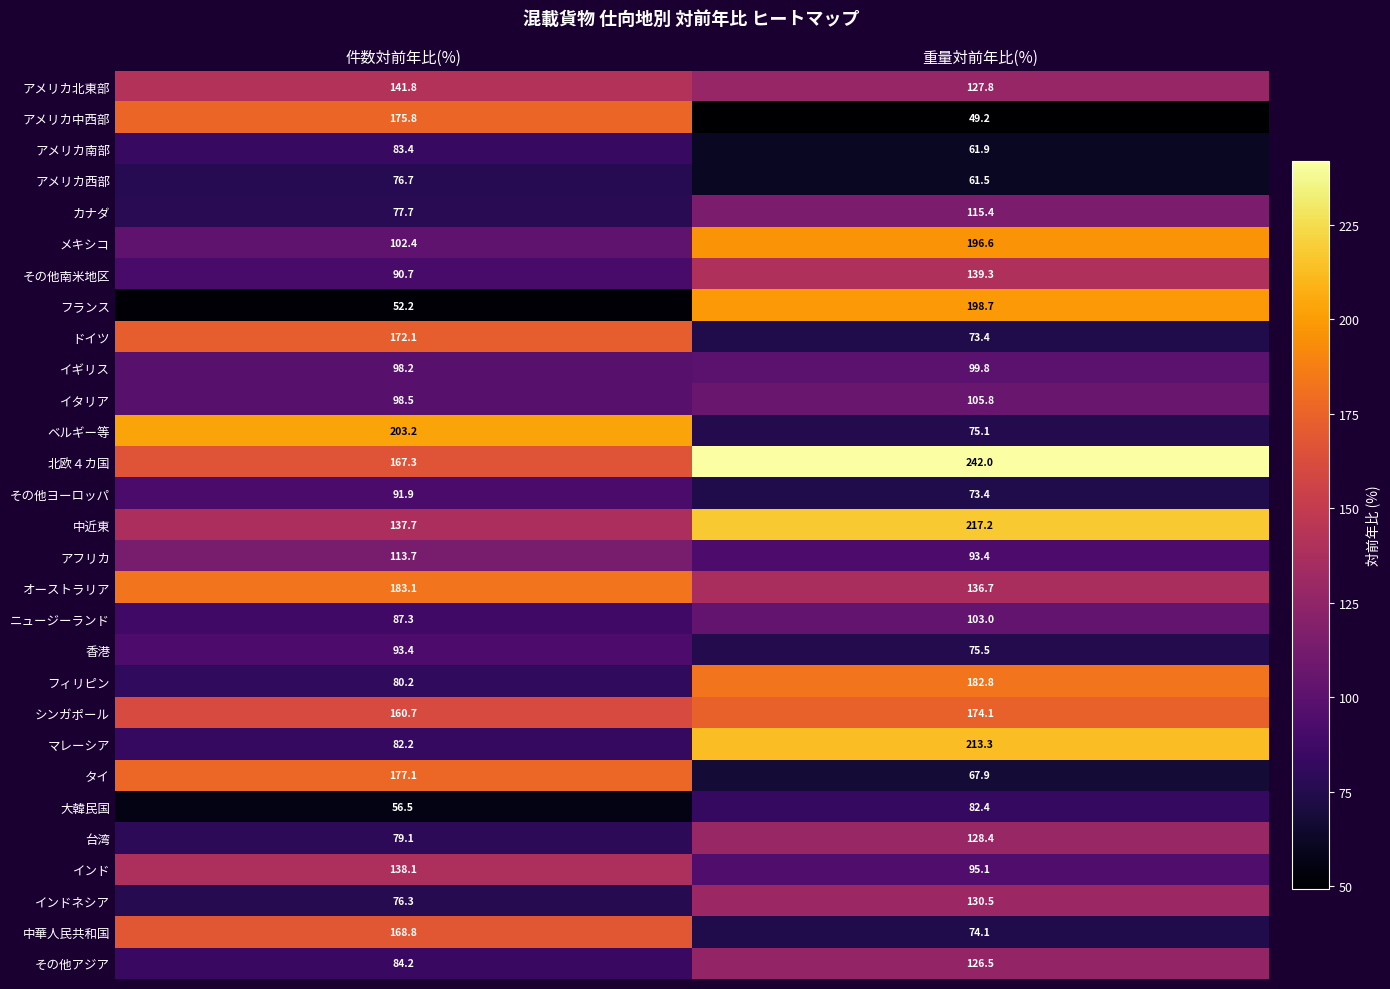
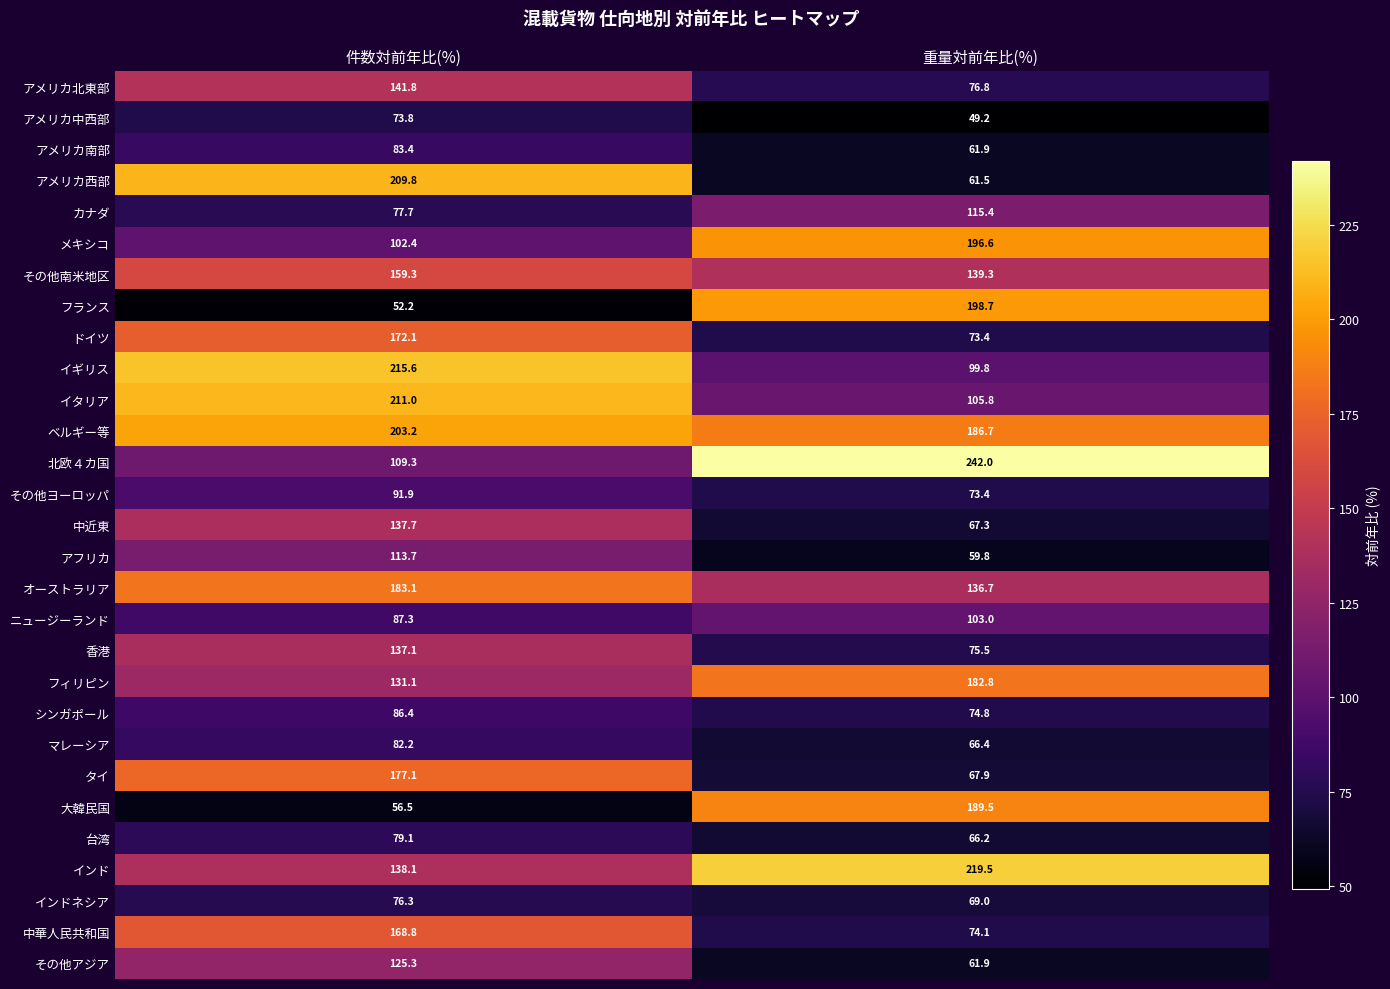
  {
    "アメリカ北東部": {
      "件数対前年比(%)": 141.8,
-     "重量対前年比(%)": 127.8
+     "重量対前年比(%)": 76.8
    },
    "アメリカ中西部": {
-     "件数対前年比(%)": 175.8,
+     "件数対前年比(%)": 73.8,
      "重量対前年比(%)": 49.2
    },
    "アメリカ南部": {
      "件数対前年比(%)": 83.4,
      "重量対前年比(%)": 61.9
    },
    "アメリカ西部": {
-     "件数対前年比(%)": 76.7,
+     "件数対前年比(%)": 209.8,
      "重量対前年比(%)": 61.5
    },
    "カナダ": {
      "件数対前年比(%)": 77.7,
      "重量対前年比(%)": 115.4
    },
    "メキシコ": {
      "件数対前年比(%)": 102.4,
      "重量対前年比(%)": 196.6
    },
    "その他南米地区": {
-     "件数対前年比(%)": 90.7,
+     "件数対前年比(%)": 159.3,
      "重量対前年比(%)": 139.3
    },
    "フランス": {
      "件数対前年比(%)": 52.2,
      "重量対前年比(%)": 198.7
    },
    "ドイツ": {
      "件数対前年比(%)": 172.1,
      "重量対前年比(%)": 73.4
    },
    "イギリス": {
-     "件数対前年比(%)": 98.2,
+     "件数対前年比(%)": 215.6,
      "重量対前年比(%)": 99.8
    },
    "イタリア": {
-     "件数対前年比(%)": 98.5,
+     "件数対前年比(%)": 211.0,
      "重量対前年比(%)": 105.8
    },
    "ベルギー等": {
      "件数対前年比(%)": 203.2,
-     "重量対前年比(%)": 75.1
+     "重量対前年比(%)": 186.7
    },
    "北欧４カ国": {
-     "件数対前年比(%)": 167.3,
+     "件数対前年比(%)": 109.3,
      "重量対前年比(%)": 242.0
    },
    "その他ヨーロッパ": {
      "件数対前年比(%)": 91.9,
      "重量対前年比(%)": 73.4
    },
    "中近東": {
      "件数対前年比(%)": 137.7,
-     "重量対前年比(%)": 217.2
+     "重量対前年比(%)": 67.3
    },
    "アフリカ": {
      "件数対前年比(%)": 113.7,
-     "重量対前年比(%)": 93.4
+     "重量対前年比(%)": 59.8
    },
    "オーストラリア": {
      "件数対前年比(%)": 183.1,
      "重量対前年比(%)": 136.7
    },
    "ニュージーランド": {
      "件数対前年比(%)": 87.3,
      "重量対前年比(%)": 103.0
    },
    "香港": {
-     "件数対前年比(%)": 93.4,
+     "件数対前年比(%)": 137.1,
      "重量対前年比(%)": 75.5
    },
    "フィリピン": {
-     "件数対前年比(%)": 80.2,
+     "件数対前年比(%)": 131.1,
      "重量対前年比(%)": 182.8
    },
    "シンガポール": {
-     "件数対前年比(%)": 160.7,
-     "重量対前年比(%)": 174.1
+     "件数対前年比(%)": 86.4,
+     "重量対前年比(%)": 74.8
    },
    "マレーシア": {
      "件数対前年比(%)": 82.2,
-     "重量対前年比(%)": 213.3
+     "重量対前年比(%)": 66.4
    },
    "タイ": {
      "件数対前年比(%)": 177.1,
      "重量対前年比(%)": 67.9
    },
    "大韓民国": {
      "件数対前年比(%)": 56.5,
-     "重量対前年比(%)": 82.4
+     "重量対前年比(%)": 189.5
    },
    "台湾": {
      "件数対前年比(%)": 79.1,
-     "重量対前年比(%)": 128.4
+     "重量対前年比(%)": 66.2
    },
    "インド": {
      "件数対前年比(%)": 138.1,
-     "重量対前年比(%)": 95.1
+     "重量対前年比(%)": 219.5
    },
    "インドネシア": {
      "件数対前年比(%)": 76.3,
-     "重量対前年比(%)": 130.5
+     "重量対前年比(%)": 69.0
    },
    "中華人民共和国": {
      "件数対前年比(%)": 168.8,
      "重量対前年比(%)": 74.1
    },
    "その他アジア": {
-     "件数対前年比(%)": 84.2,
-     "重量対前年比(%)": 126.5
+     "件数対前年比(%)": 125.3,
+     "重量対前年比(%)": 61.9
    }
  }
